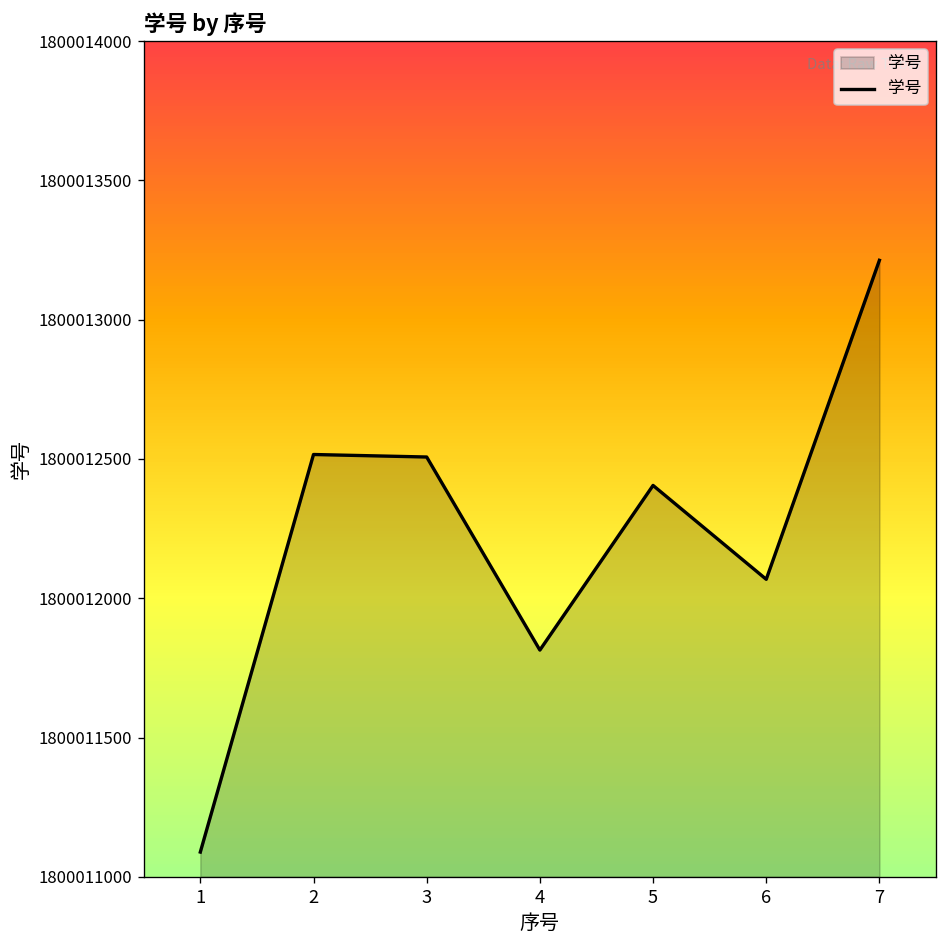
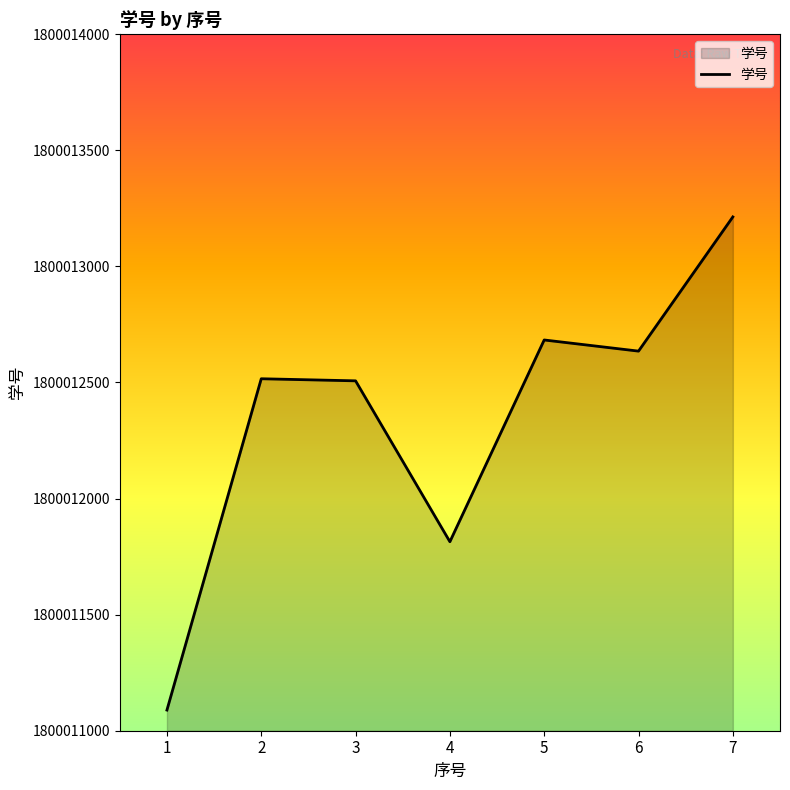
  {
    "1": 1800011090,
    "2": 1800012520,
    "3": 1800012510,
    "4": 1800011810,
-   "5": 1800012410,
-   "6": 1800012070,
+   "5": 1800012680,
+   "6": 1800012640,
    "7": 1800013210
  }
